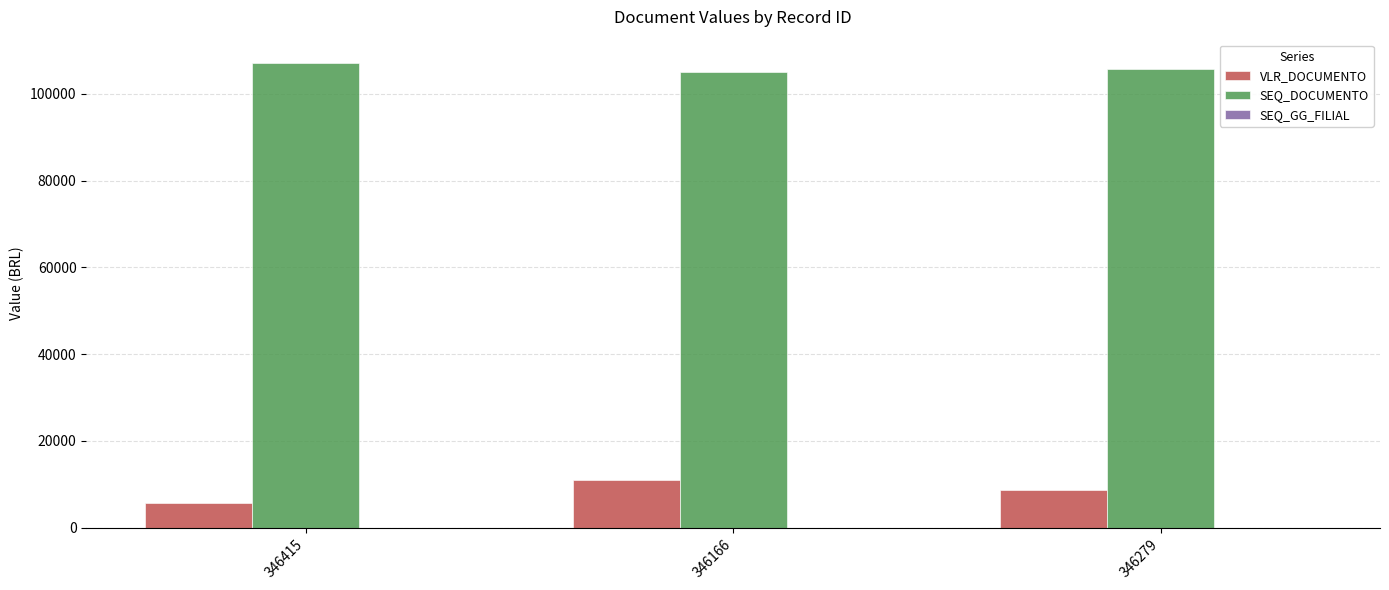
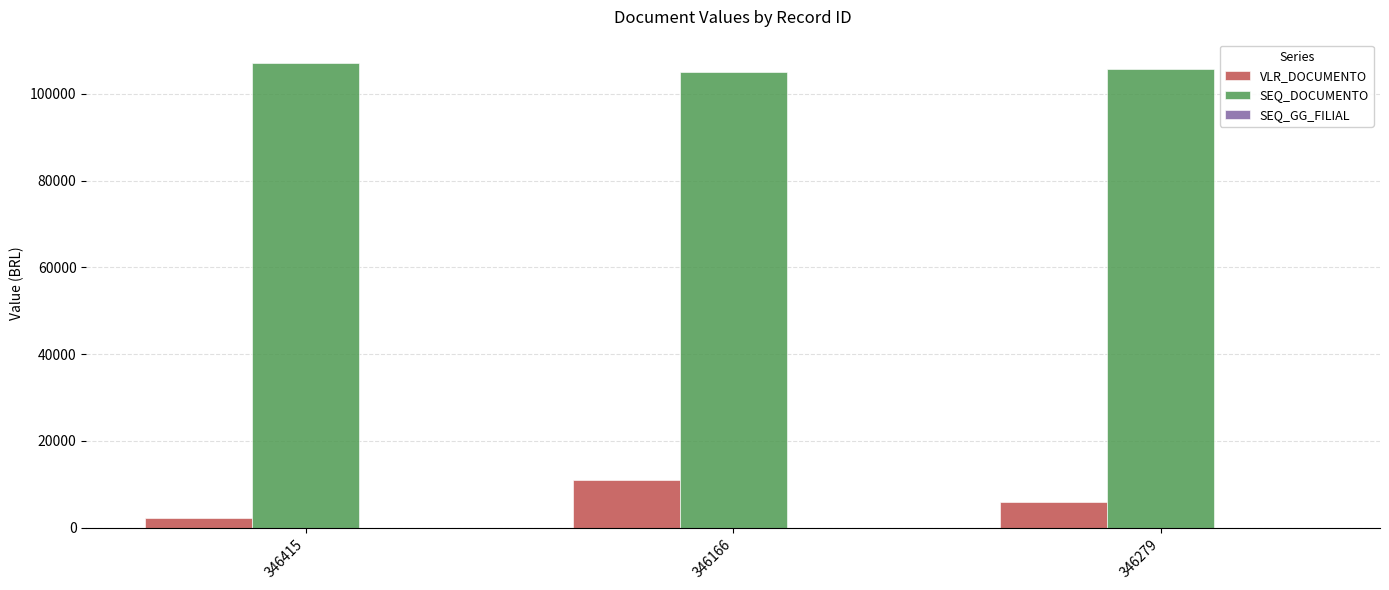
  {
    "VLR_DOCUMENTO": {
-     "346415": 6000,
+     "346415": 2000,
      "346166": 11000,
-     "346279": 9000
+     "346279": 6000
    },
    "SEQ_DOCUMENTO": {
      "346415": 107000,
      "346166": 105000,
      "346279": 106000
    }
  }
